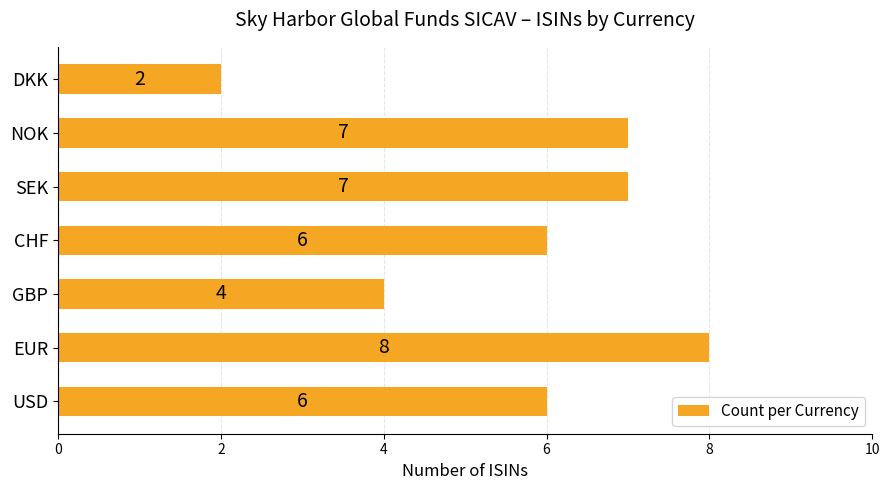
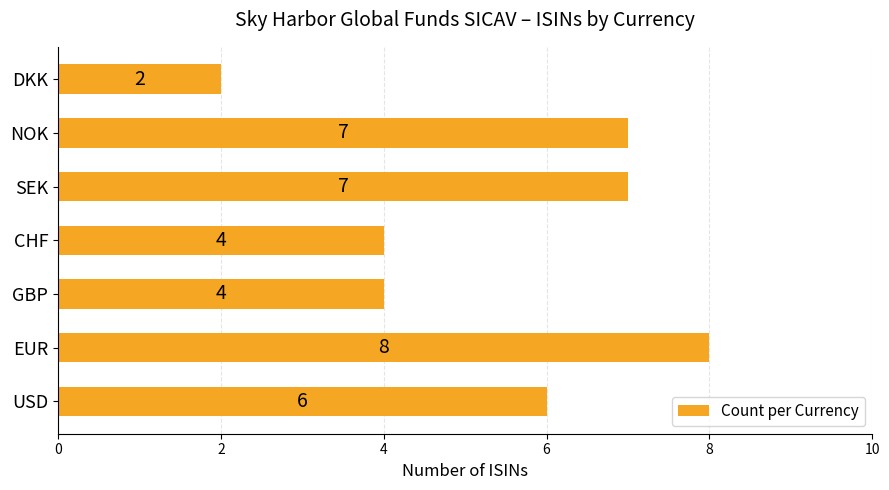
  {
    "DKK": 2,
    "NOK": 7,
    "SEK": 7,
-   "CHF": 6,
+   "CHF": 4,
    "GBP": 4,
    "EUR": 8,
    "USD": 6
  }
